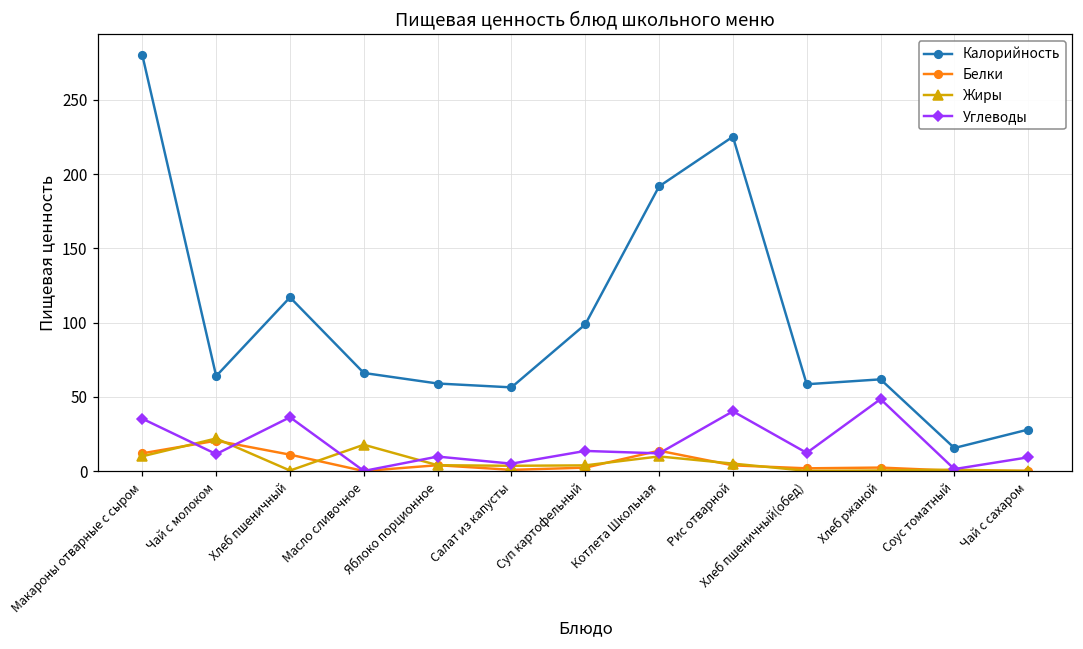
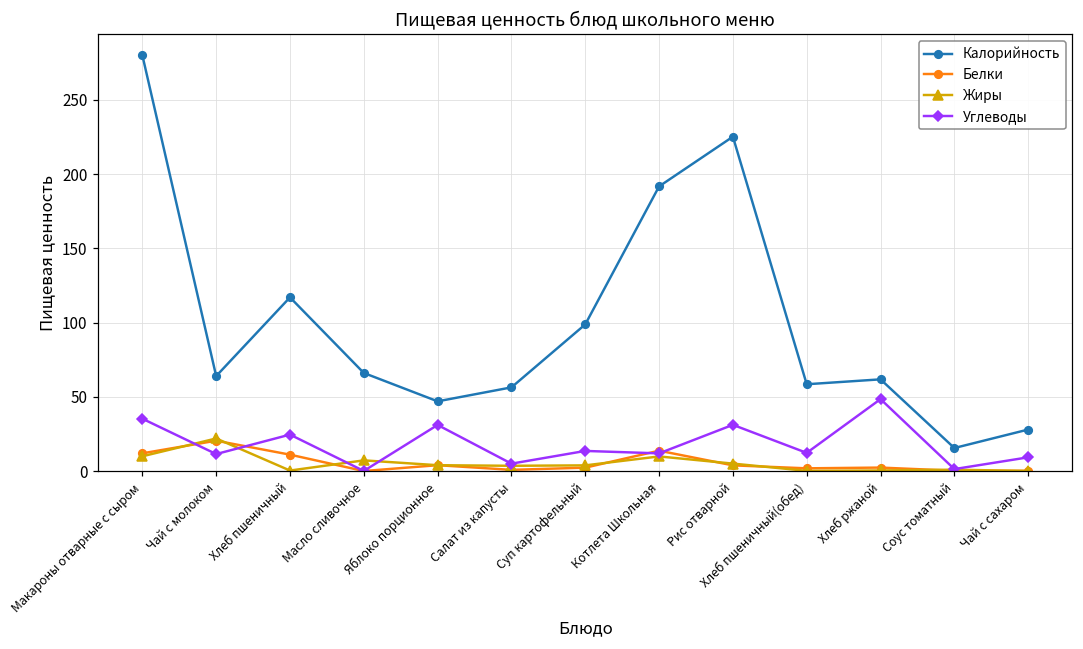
  {
    "Калорийность": {
      "Макароны отварные с сыром": 280,
      "Чай с молоком": 64,
      "Хлеб пшеничный": 117,
      "Масло сливочное": 66,
-     "Яблоко порционное": 59,
+     "Яблоко порционное": 47,
      "Салат из капусты": 56,
      "Суп картофельный": 99,
      "Котлета Школьная": 192,
      "Рис отварной": 225,
      "Хлеб пшеничный(обед)": 59,
      "Хлеб ржаной": 62,
      "Соус томатный": 16,
      "Чай с сахаром": 28
    },
    "Белки": {
      "Макароны отварные с сыром": 12,
      "Хлеб пшеничный": 11,
      "Салат из капусты": 1,
      "Хлеб ржаной": 2
    },
    "Жиры": {
      "Макароны отварные с сыром": 10,
      "Хлеб пшеничный": 0,
-     "Масло сливочное": 18,
+     "Масло сливочное": 7,
      "Котлета Школьная": 10,
      "Хлеб ржаной": 0
    },
    "Углеводы": {
      "Макароны отварные с сыром": 35,
      "Чай с молоком": 12,
-     "Хлеб пшеничный": 36,
-     "Яблоко порционное": 10,
+     "Хлеб пшеничный": 25,
+     "Яблоко порционное": 31,
      "Суп картофельный": 14,
-     "Рис отварной": 40,
+     "Рис отварной": 31,
      "Хлеб пшеничный(обед)": 12,
      "Хлеб ржаной": 48,
      "Чай с сахаром": 9
    }
  }
